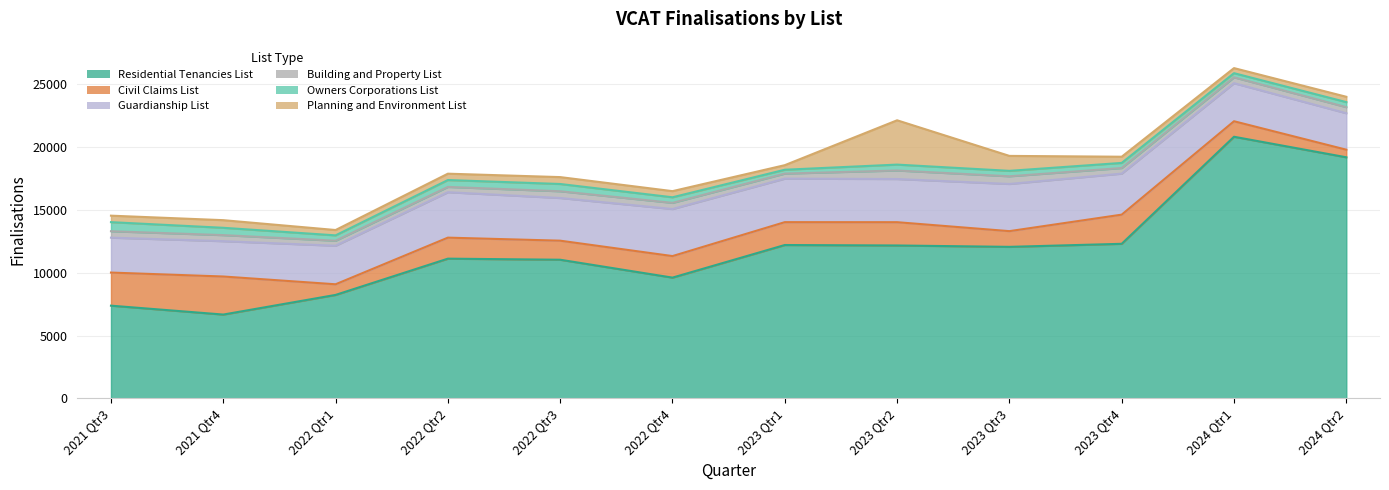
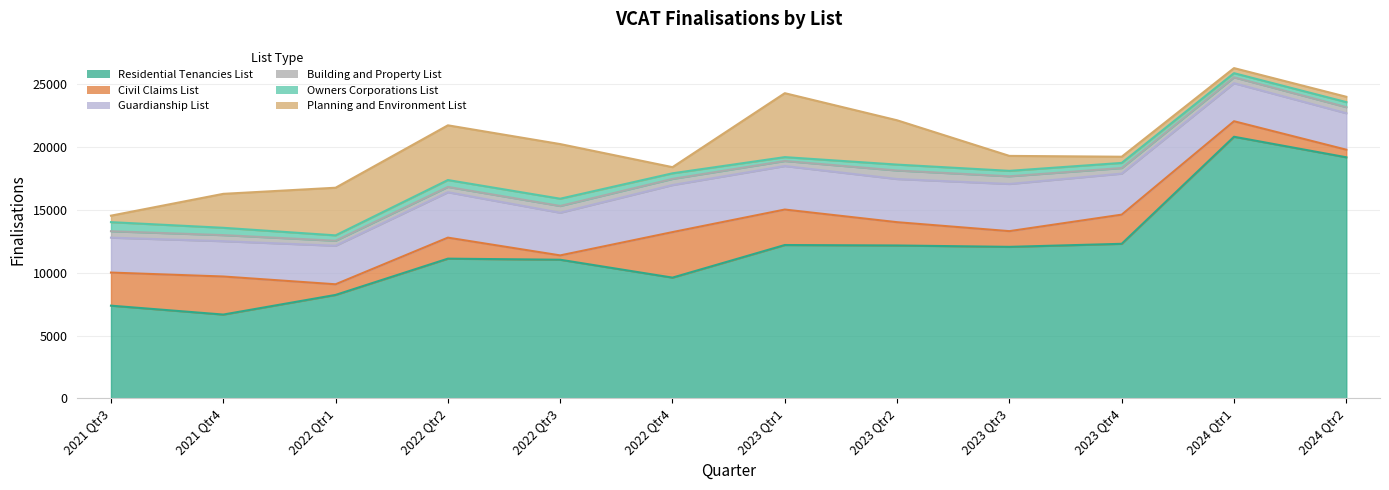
  {
    "Civil Claims List": {
      "2021 Qtr3": 2600,
      "2021 Qtr4": 3000,
      "2022 Qtr1": 800,
      "2022 Qtr2": 1700,
-     "2022 Qtr3": 1500,
-     "2022 Qtr4": 1700,
-     "2023 Qtr1": 1800,
+     "2022 Qtr3": 300,
+     "2022 Qtr4": 3600,
+     "2023 Qtr1": 2800,
      "2023 Qtr2": 1900,
      "2023 Qtr3": 1300,
      "2023 Qtr4": 2300,
      "2024 Qtr1": 1200,
      "2024 Qtr2": 600
    },
    "Planning and Environment List": {
      "2021 Qtr3": 500,
-     "2021 Qtr4": 600,
-     "2022 Qtr1": 400,
-     "2022 Qtr2": 500,
-     "2022 Qtr3": 500,
+     "2021 Qtr4": 2700,
+     "2022 Qtr1": 3800,
+     "2022 Qtr2": 4400,
+     "2022 Qtr3": 4400,
      "2022 Qtr4": 500,
-     "2023 Qtr1": 400,
+     "2023 Qtr1": 5100,
      "2023 Qtr2": 3500,
      "2023 Qtr3": 1200,
      "2023 Qtr4": 500,
      "2024 Qtr1": 400,
      "2024 Qtr2": 400
    }
  }
